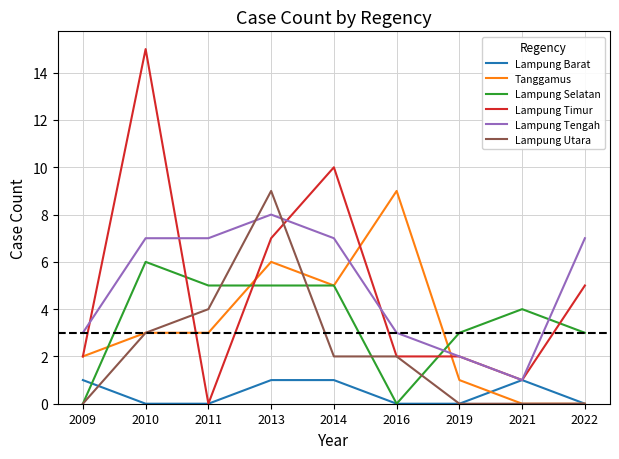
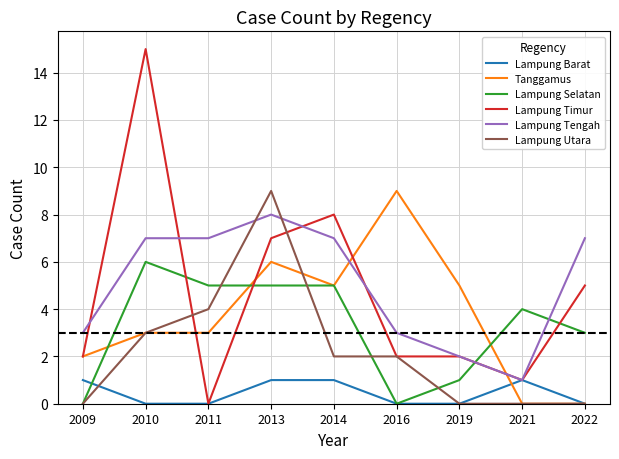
  {
    "Lampung Barat": {
      "2009": 1,
      "2010": 0,
      "2013": 1,
      "2014": 1
    },
    "Tanggamus": {
      "2011": 3,
      "2013": 6,
      "2016": 9,
-     "2019": 1
+     "2019": 5
    },
    "Lampung Selatan": {
      "2010": 6,
      "2011": 5,
      "2013": 5,
-     "2019": 3,
+     "2019": 1,
      "2021": 4,
      "2022": 3
    },
    "Lampung Timur": {
      "2010": 15,
      "2013": 7,
-     "2014": 10,
+     "2014": 8,
      "2022": 5
    },
    "Lampung Tengah": {
      "2009": 3,
      "2010": 7,
      "2011": 7,
      "2013": 8,
      "2014": 7,
      "2016": 3,
      "2022": 7
    },
    "Lampung Utara": {
      "2011": 4,
      "2013": 9,
      "2014": 2
    }
  }
